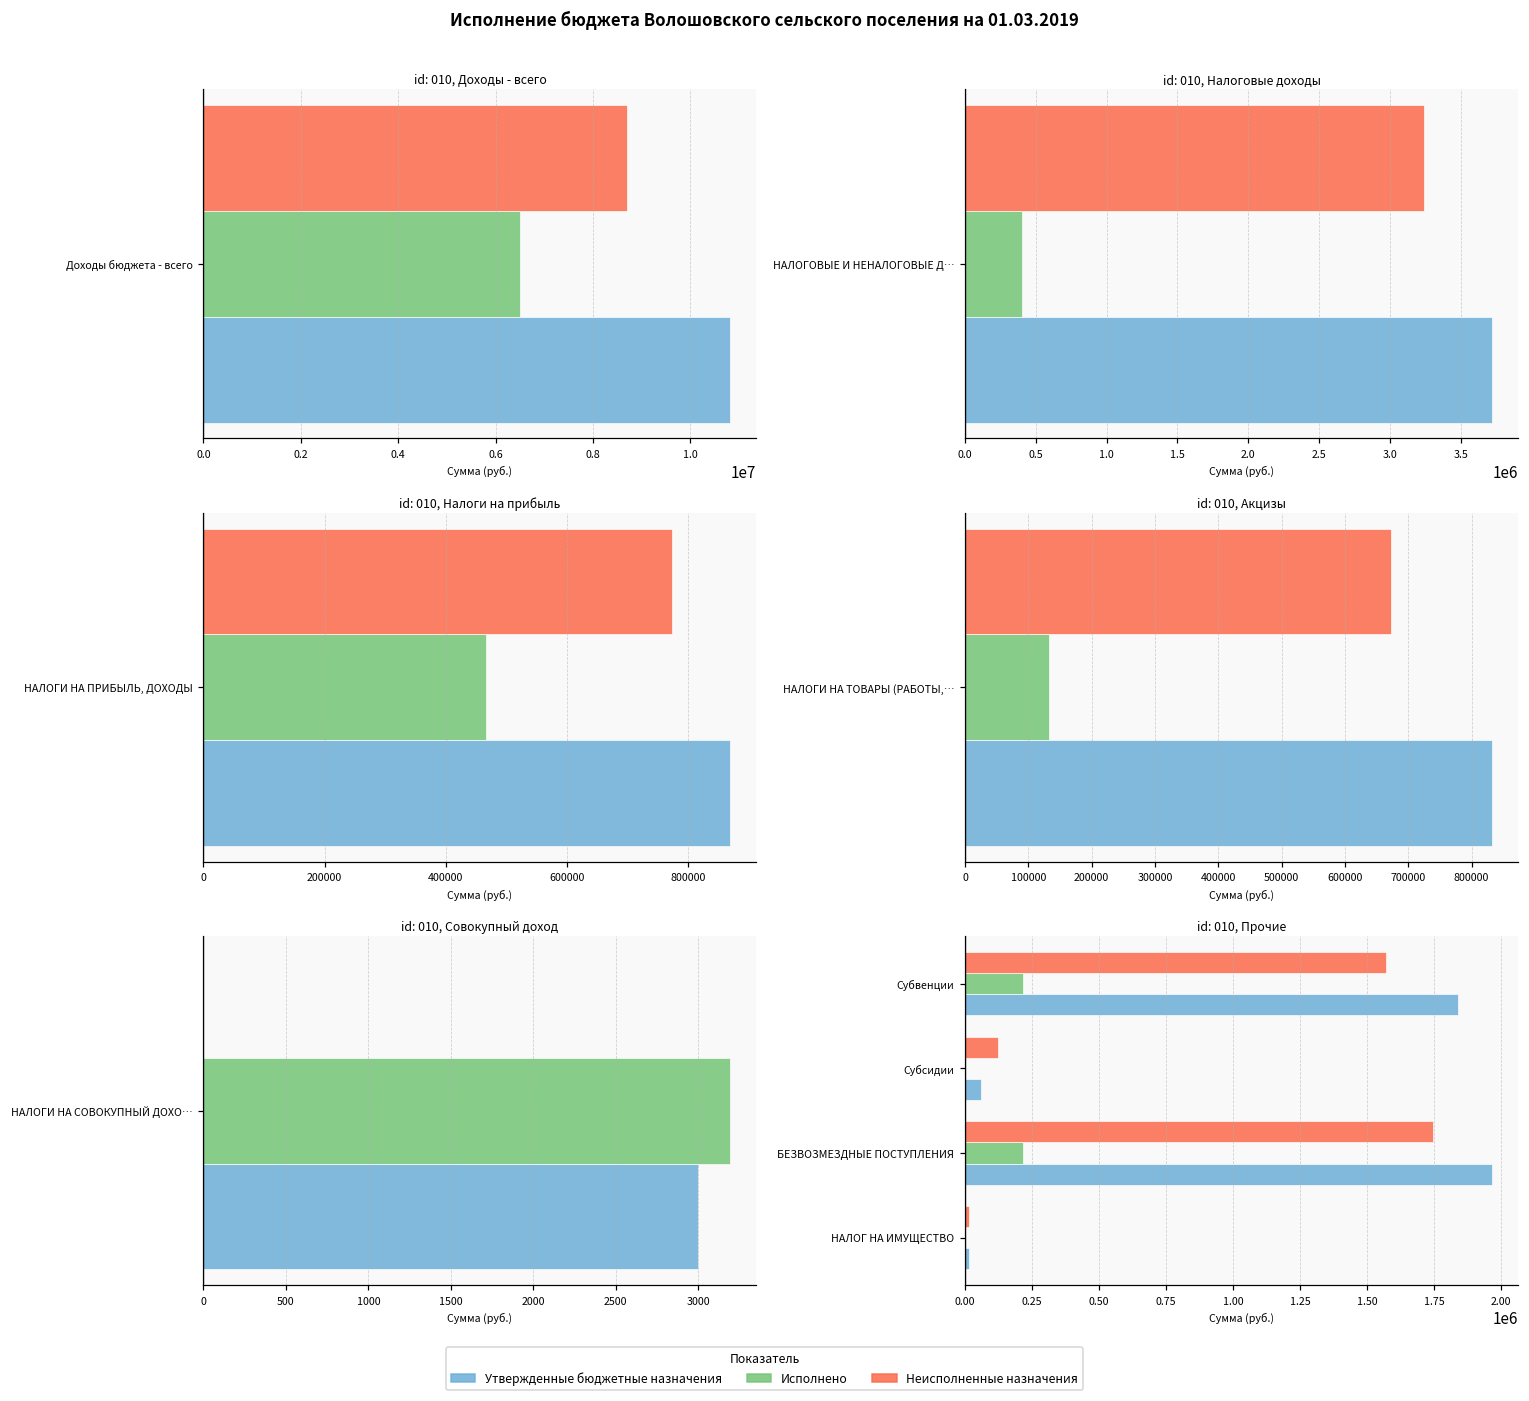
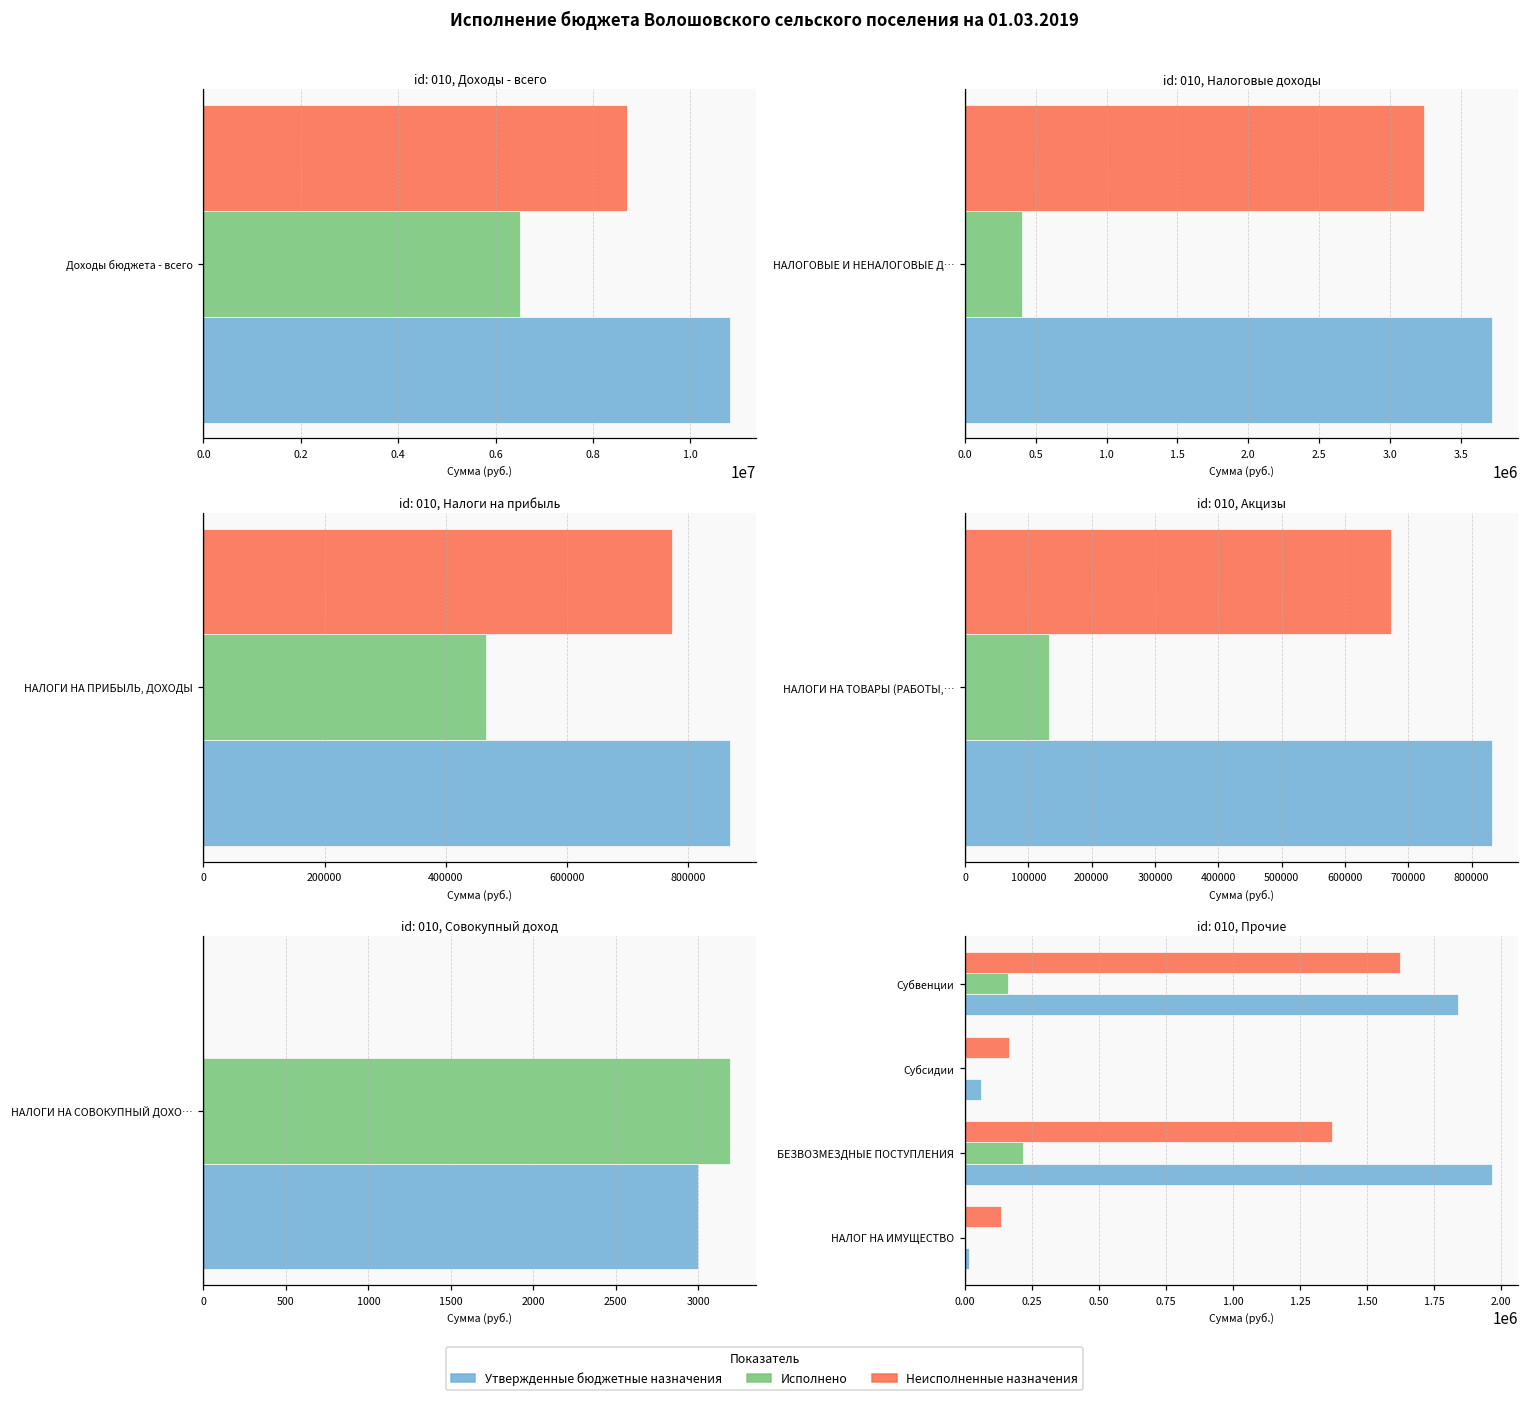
  {
    "id: 010, Доходы - всего": {
      "Доходы бюджета - всего": 6500000
    },
    "id: 010, Налоговые доходы": {
      "НАЛОГОВЫЕ И НЕНАЛОГОВЫЕ Д…": 400000
    },
    "id: 010, Налоги на прибыль": {
      "НАЛОГИ НА ПРИБЫЛЬ, ДОХОДЫ": 470000
    },
    "id: 010, Акцизы": {
      "НАЛОГИ НА ТОВАРЫ (РАБОТЫ,…": 130000
    },
    "id: 010, Совокупный доход": {
      "НАЛОГИ НА СОВОКУПНЫЙ ДОХО…": 3190
    },
    "id: 010, Прочие": {
      "Утвержденные бюджетные назначения": {
        "Субвенции": 1840000,
        "Субсидии": 60000,
        "БЕЗВОЗМЕЗДНЫЕ ПОСТУПЛЕНИЯ": 1970000,
        "НАЛОГ НА ИМУЩЕСТВО": 20000
      },
      "Исполнено": {
-       "Субвенции": 220000,
+       "Субвенции": 160000,
        "Субсидии": 0,
        "БЕЗВОЗМЕЗДНЫЕ ПОСТУПЛЕНИЯ": 220000,
        "НАЛОГ НА ИМУЩЕСТВО": 0
      },
      "Неисполненные назначения": {
-       "Субвенции": 1570000,
-       "Субсидии": 120000,
-       "БЕЗВОЗМЕЗДНЫЕ ПОСТУПЛЕНИЯ": 1750000,
-       "НАЛОГ НА ИМУЩЕСТВО": 20000
+       "Субвенции": 1620000,
+       "Субсидии": 160000,
+       "БЕЗВОЗМЕЗДНЫЕ ПОСТУПЛЕНИЯ": 1370000,
+       "НАЛОГ НА ИМУЩЕСТВО": 130000
      }
    }
  }
